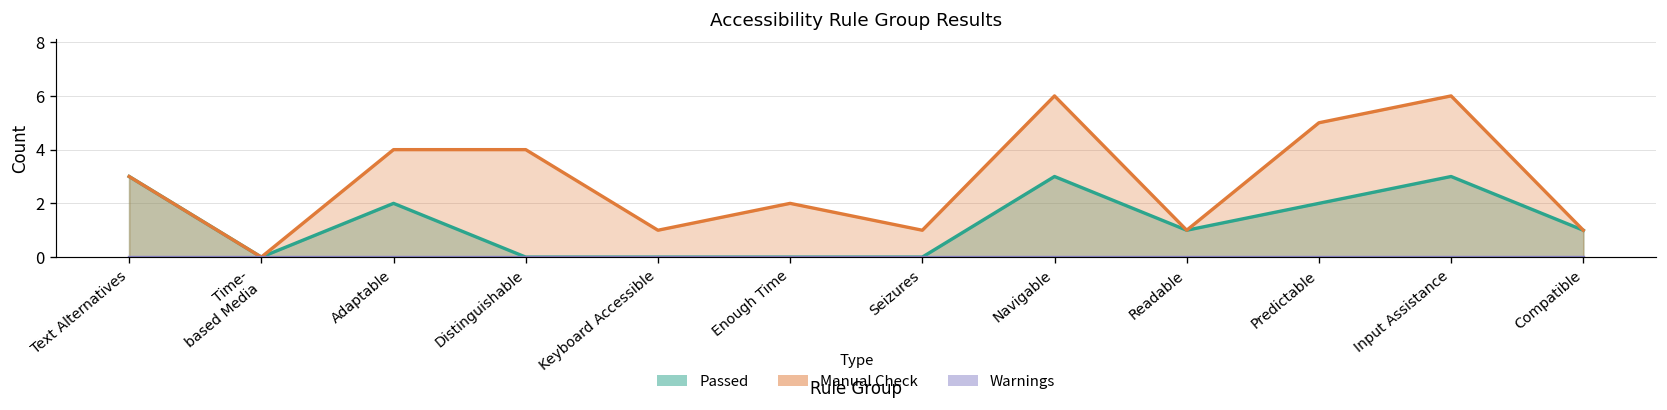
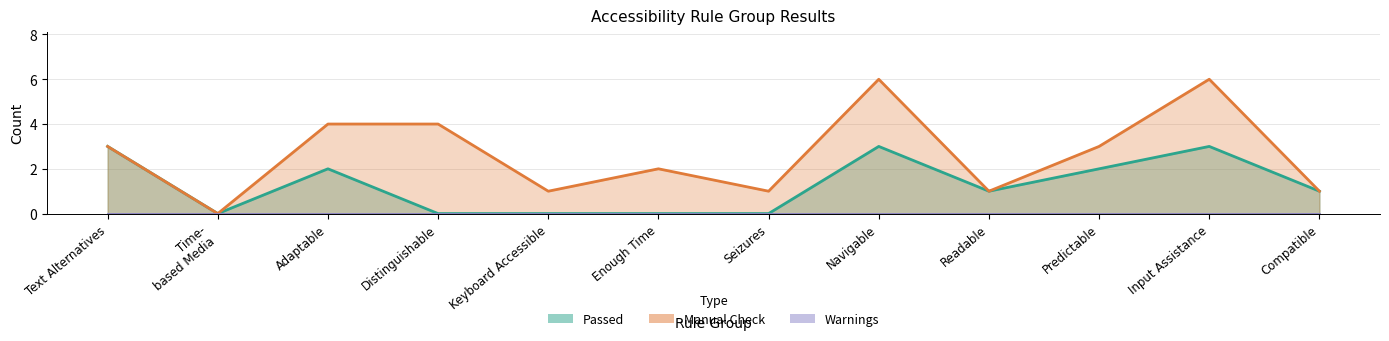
  {
    "Passed": {
      "Adaptable": 2,
      "Navigable": 3,
      "Predictable": 2,
      "Input Assistance": 3
    },
    "Manual Check": {
      "Adaptable": 4,
      "Distinguishable": 4,
      "Keyboard Accessible": 1,
      "Enough Time": 2,
      "Seizures": 1,
      "Navigable": 6,
-     "Predictable": 5,
+     "Predictable": 3,
      "Input Assistance": 6
    },
    "Warnings": {
      "Text Alternatives": 0,
      "Adaptable": 0,
      "Navigable": 0,
      "Readable": 0,
      "Predictable": 0,
      "Input Assistance": 0,
      "Compatible": 0
    }
  }
